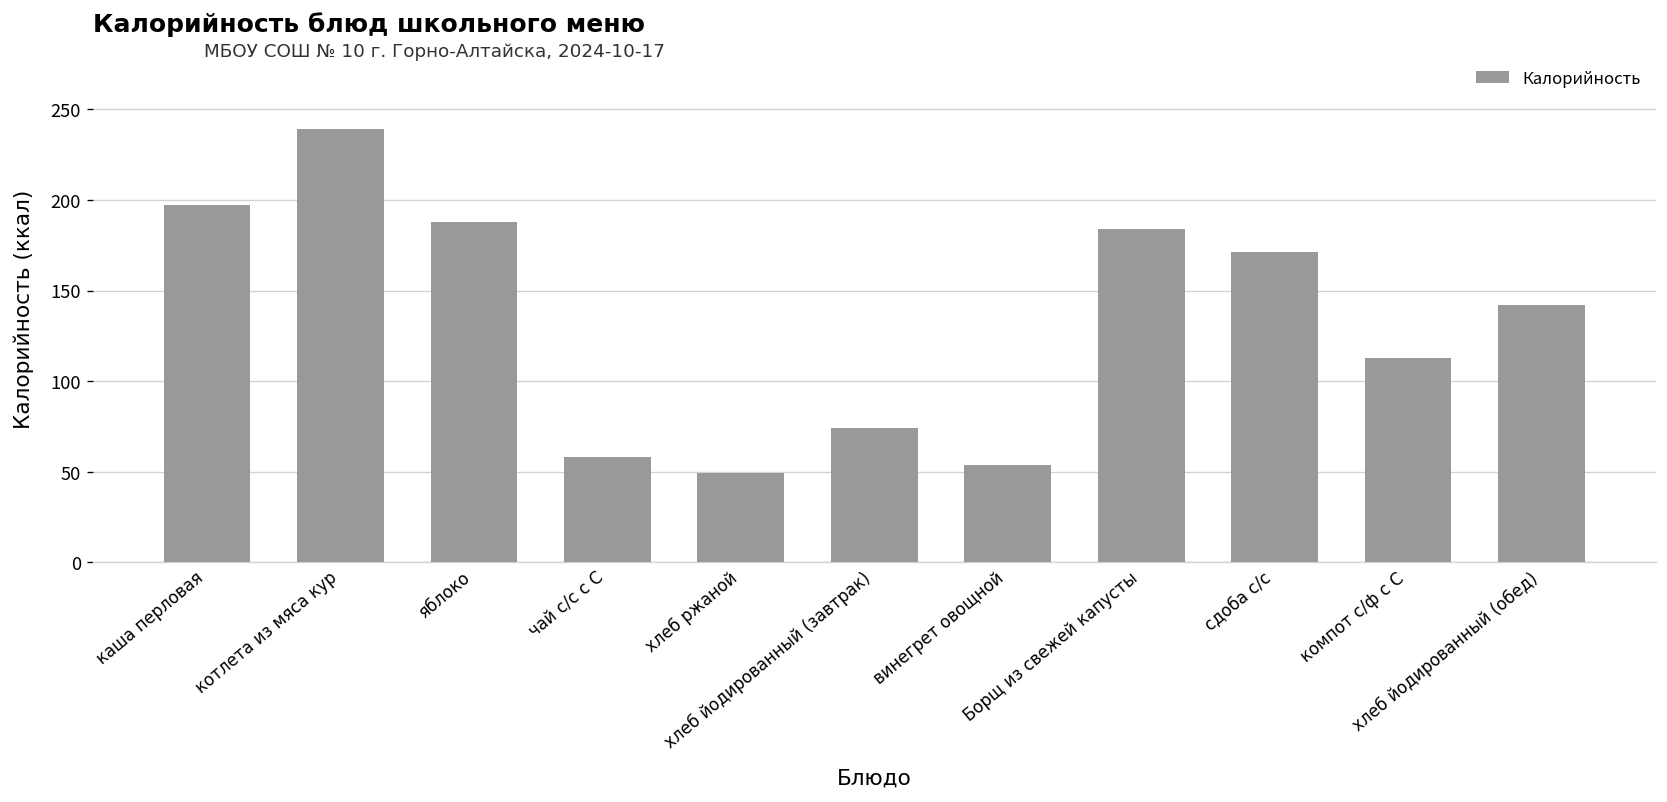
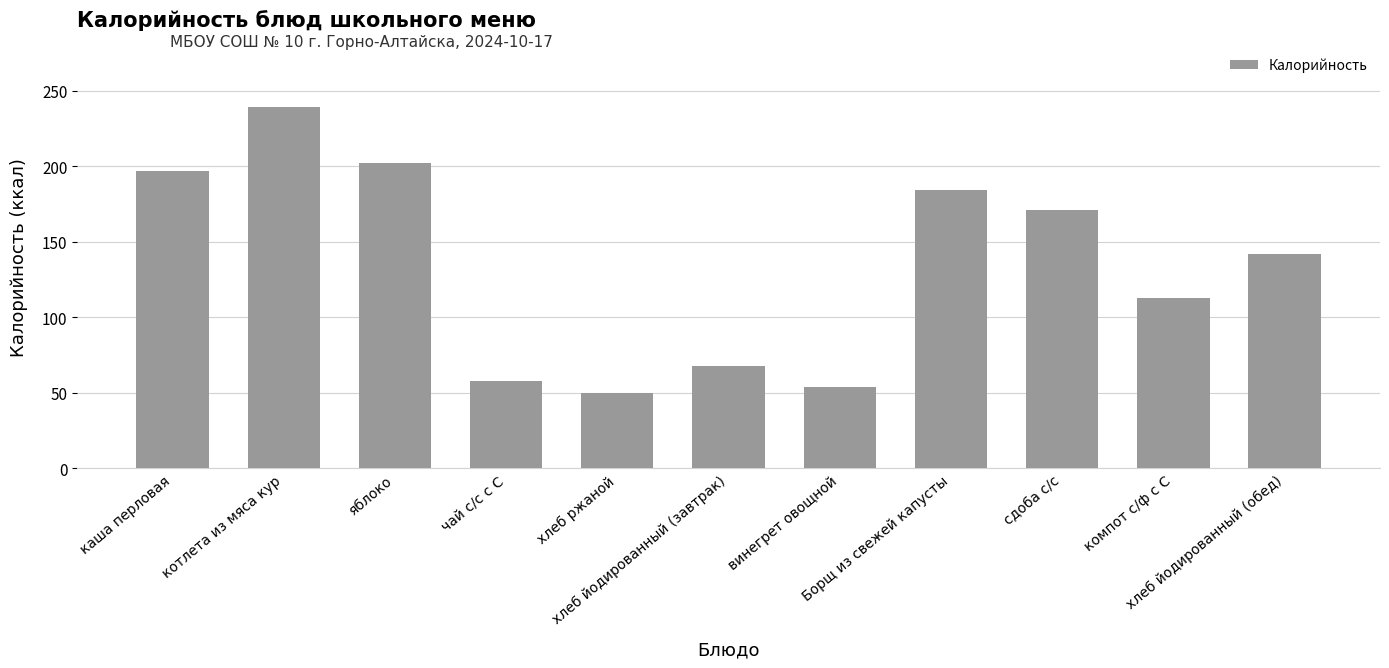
  {
    "каша перловая": 197,
    "котлета из мяса кур": 239,
-   "яблоко": 188,
+   "яблоко": 202,
    "чай с/с с С": 58,
    "хлеб ржаной": 50,
-   "хлеб йодированный (завтрак)": 74,
+   "хлеб йодированный (завтрак)": 68,
    "винегрет овощной": 54,
    "Борщ из свежей капусты": 184,
    "сдоба с/с": 171,
    "компот с/ф с С": 113,
    "хлеб йодированный (обед)": 142
  }
